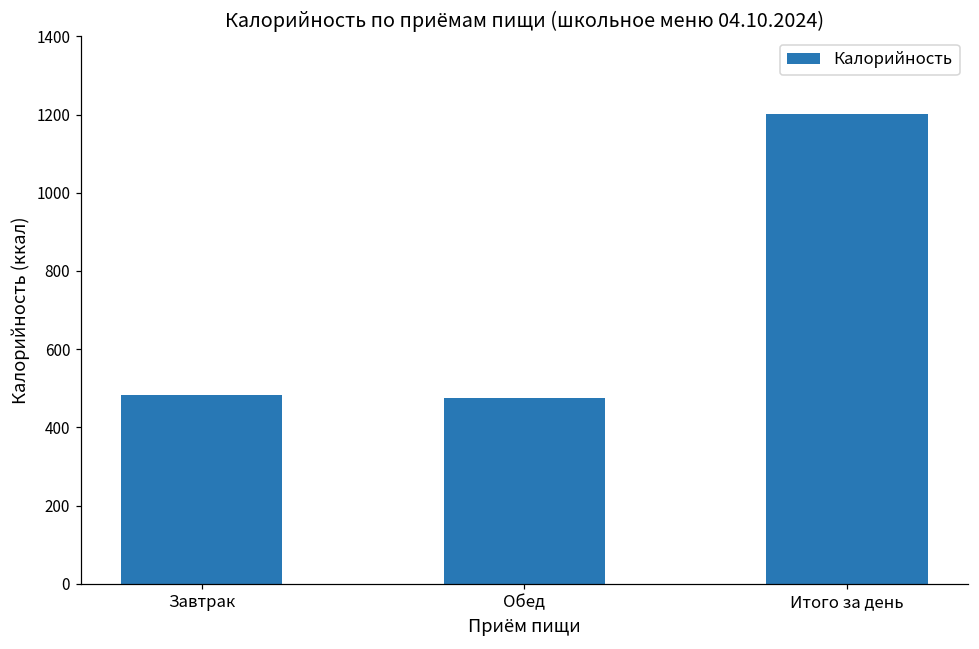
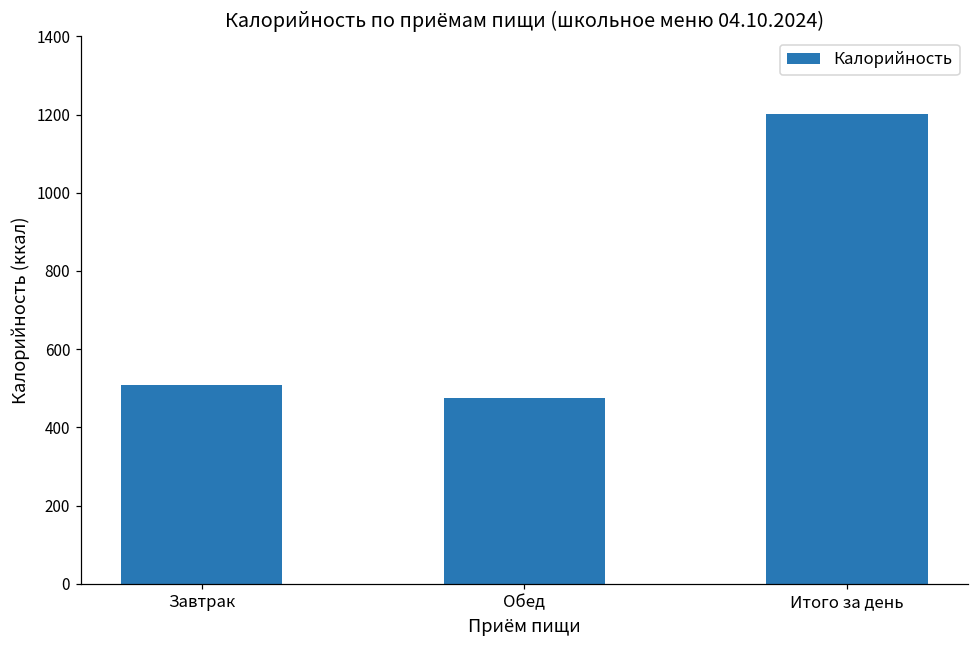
  {
-   "Завтрак": 480,
+   "Завтрак": 510,
    "Обед": 470,
    "Итого за день": 1200
  }
